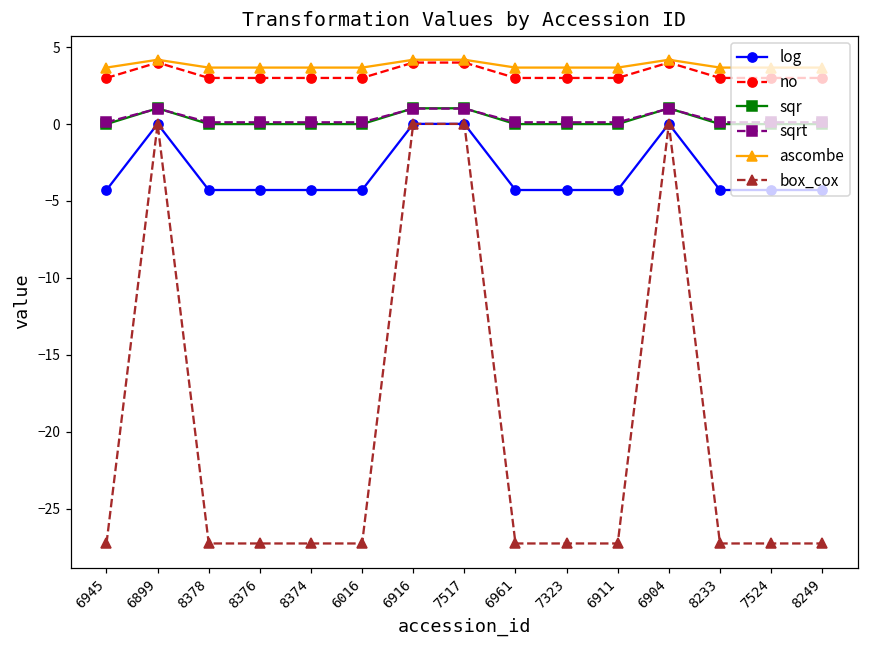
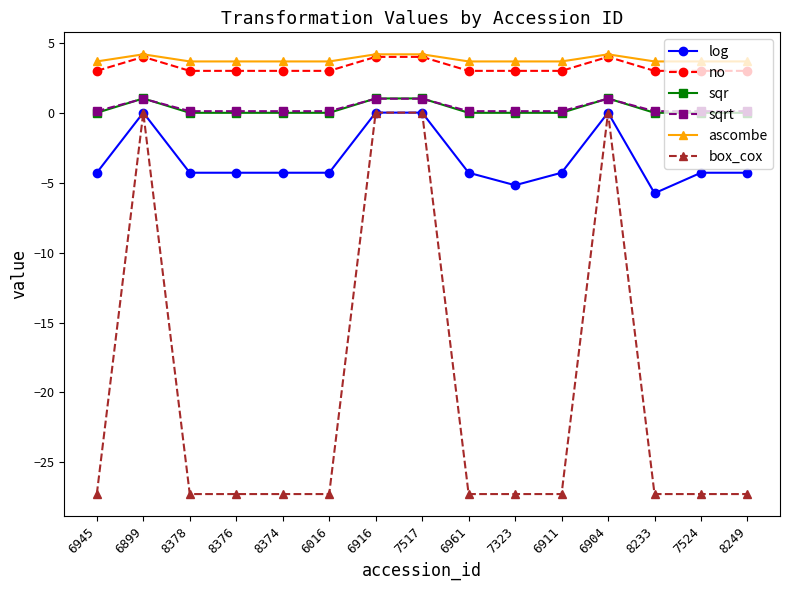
  {
    "log": {
      "6945": -4.3,
      "8378": -4.3,
      "8376": -4.3,
      "8374": -4.3,
      "6016": -4.3,
      "6961": -4.3,
-     "7323": -4.3,
+     "7323": -5.2,
      "6911": -4.3,
-     "8233": -4.3,
+     "8233": -5.8,
      "7524": -4.3,
      "8249": -4.3
    },
    "no": {
      "6945": 3.0,
      "6899": 4.0,
      "8378": 3.0,
      "8376": 3.0,
      "8374": 3.0,
      "6016": 3.0,
      "6916": 4.0,
      "7517": 4.0,
      "6961": 3.0,
      "7323": 3.0,
      "6911": 3.0,
      "6904": 4.0,
      "8233": 3.0
    },
    "ascombe": {
      "6945": 3.7,
      "6899": 4.2,
      "8378": 3.7,
      "8376": 3.7,
      "8374": 3.7,
      "6016": 3.7,
      "6916": 4.2,
      "7517": 4.2,
      "6961": 3.7,
      "7323": 3.7,
      "6911": 3.7,
      "6904": 4.2,
      "8233": 3.7
    },
    "box_cox": {
      "6945": -27.3,
      "8378": -27.3,
      "8376": -27.3,
      "8374": -27.3,
      "6016": -27.3,
      "6961": -27.3,
      "7323": -27.3,
      "6911": -27.3,
      "8233": -27.3,
      "7524": -27.3,
      "8249": -27.3
    }
  }
